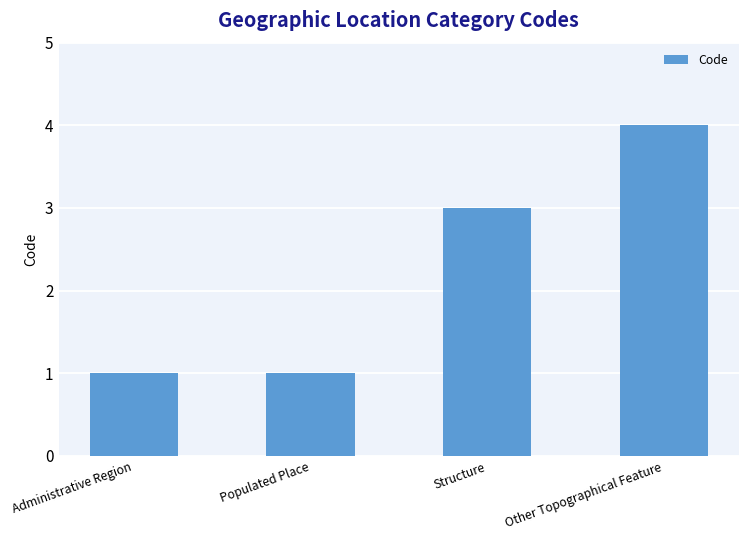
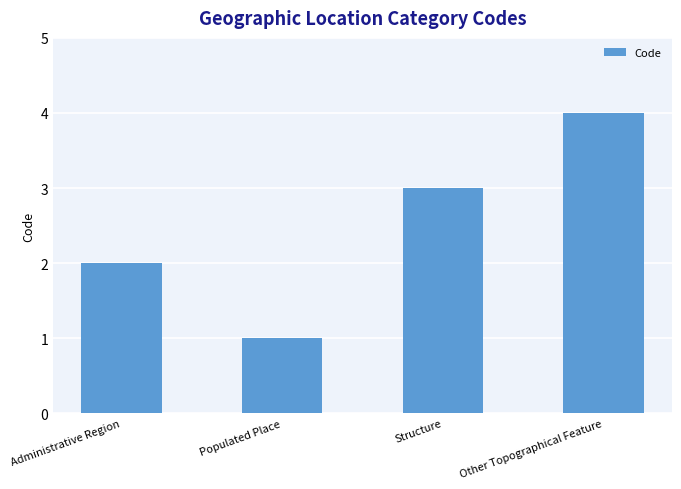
  {
-   "Administrative Region": 1,
+   "Administrative Region": 2,
    "Populated Place": 1,
    "Structure": 3,
    "Other Topographical Feature": 4
  }
